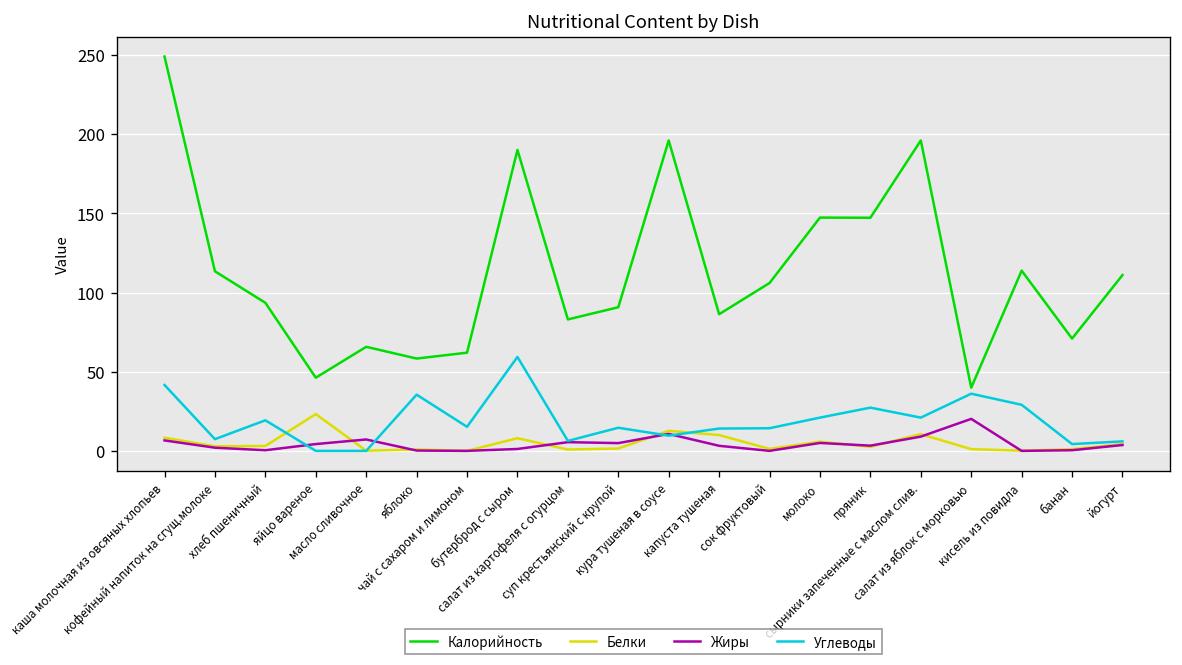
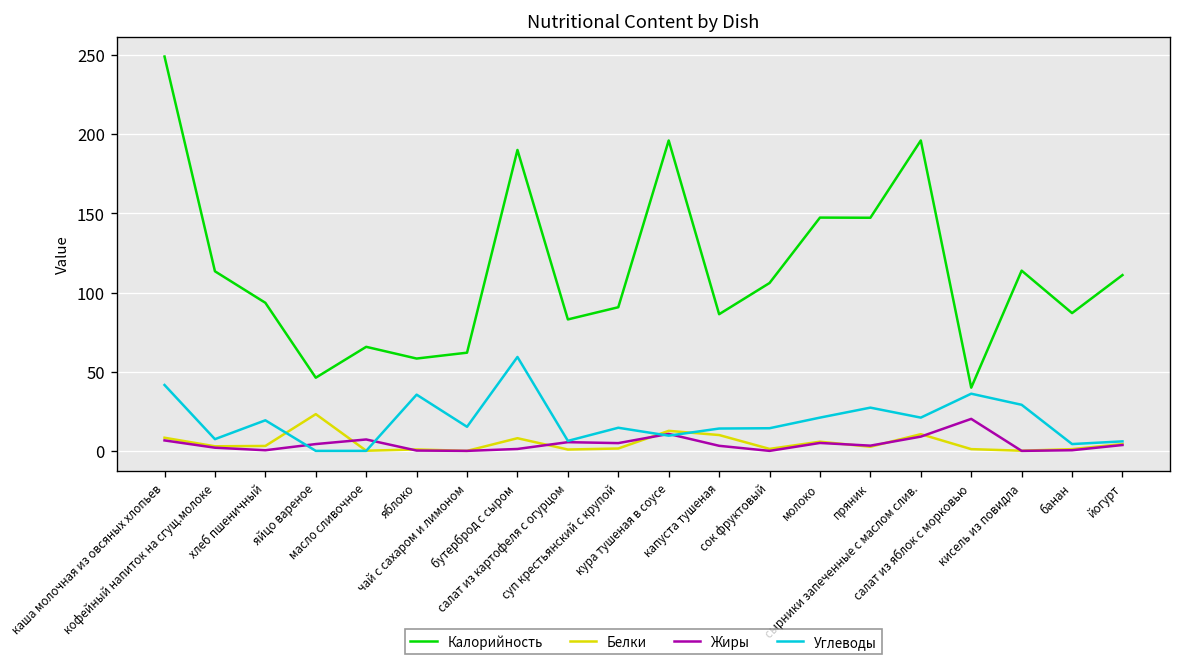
  {
    "Калорийность": {
      "каша молочная из овсяных хлопьев": 249,
      "кофейный напиток на сгущ.молоке": 113,
      "хлеб пшеничный": 94,
      "яйцо вареное": 46,
      "масло сливочное": 66,
      "яблоко": 58,
      "чай с сахаром и лимоном": 62,
      "бутерброд с сыром": 190,
      "салат из картофеля с огурцом": 83,
      "суп крестьянский с крупой": 91,
      "кура тушеная в соусе": 196,
      "капуста тушеная": 86,
      "сок фруктовый": 106,
      "молоко": 147,
      "пряник": 147,
      "сырники запеченные с маслом слив.": 196,
      "салат из яблок с морковью": 40,
      "кисель из повидла": 114,
-     "банан": 71,
+     "банан": 87,
      "йогурт": 111
    },
    "Белки": {
      "хлеб пшеничный": 3,
      "яйцо вареное": 23,
      "бутерброд с сыром": 8,
      "салат из картофеля с огурцом": 1,
      "суп крестьянский с крупой": 2,
      "кура тушеная в соусе": 13,
      "капуста тушеная": 10,
      "салат из яблок с морковью": 1
    },
    "Жиры": {
      "хлеб пшеничный": 0,
      "яйцо вареное": 4,
      "масло сливочное": 7,
      "бутерброд с сыром": 1,
      "суп крестьянский с крупой": 5,
      "капуста тушеная": 3,
      "салат из яблок с морковью": 20
    },
    "Углеводы": {
      "каша молочная из овсяных хлопьев": 42,
      "кофейный напиток на сгущ.молоке": 7,
      "хлеб пшеничный": 19,
      "яйцо вареное": 0,
      "яблоко": 36,
      "чай с сахаром и лимоном": 15,
      "бутерброд с сыром": 59,
      "суп крестьянский с крупой": 15,
      "капуста тушеная": 14,
      "сок фруктовый": 14,
      "молоко": 21,
      "пряник": 27,
      "сырники запеченные с маслом слив.": 21,
      "салат из яблок с морковью": 36,
      "кисель из повидла": 29,
      "банан": 4
    }
  }
